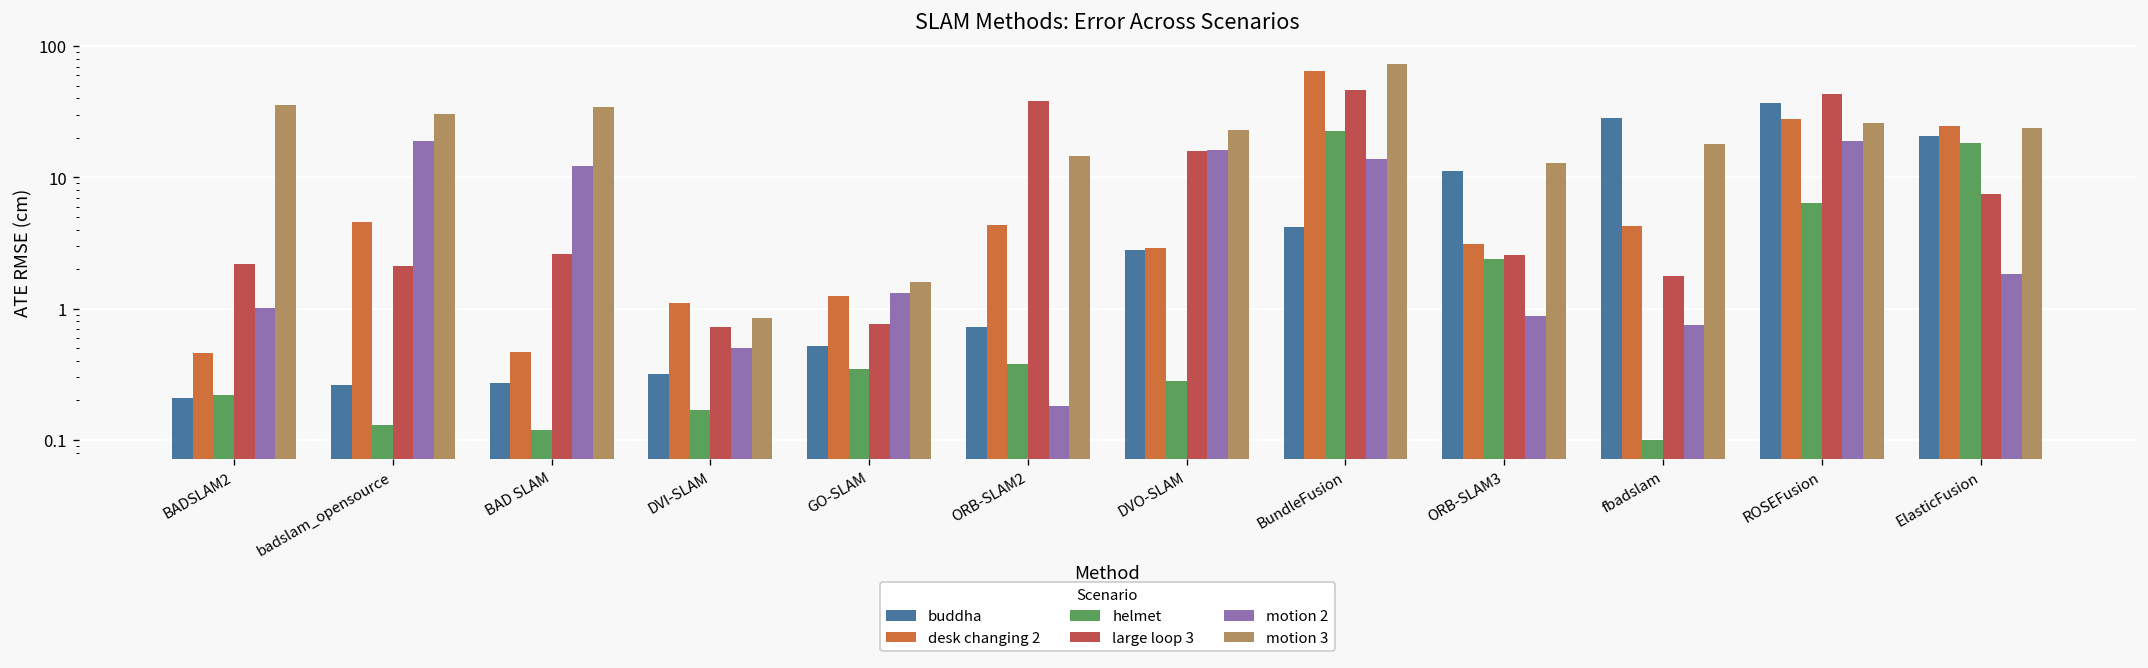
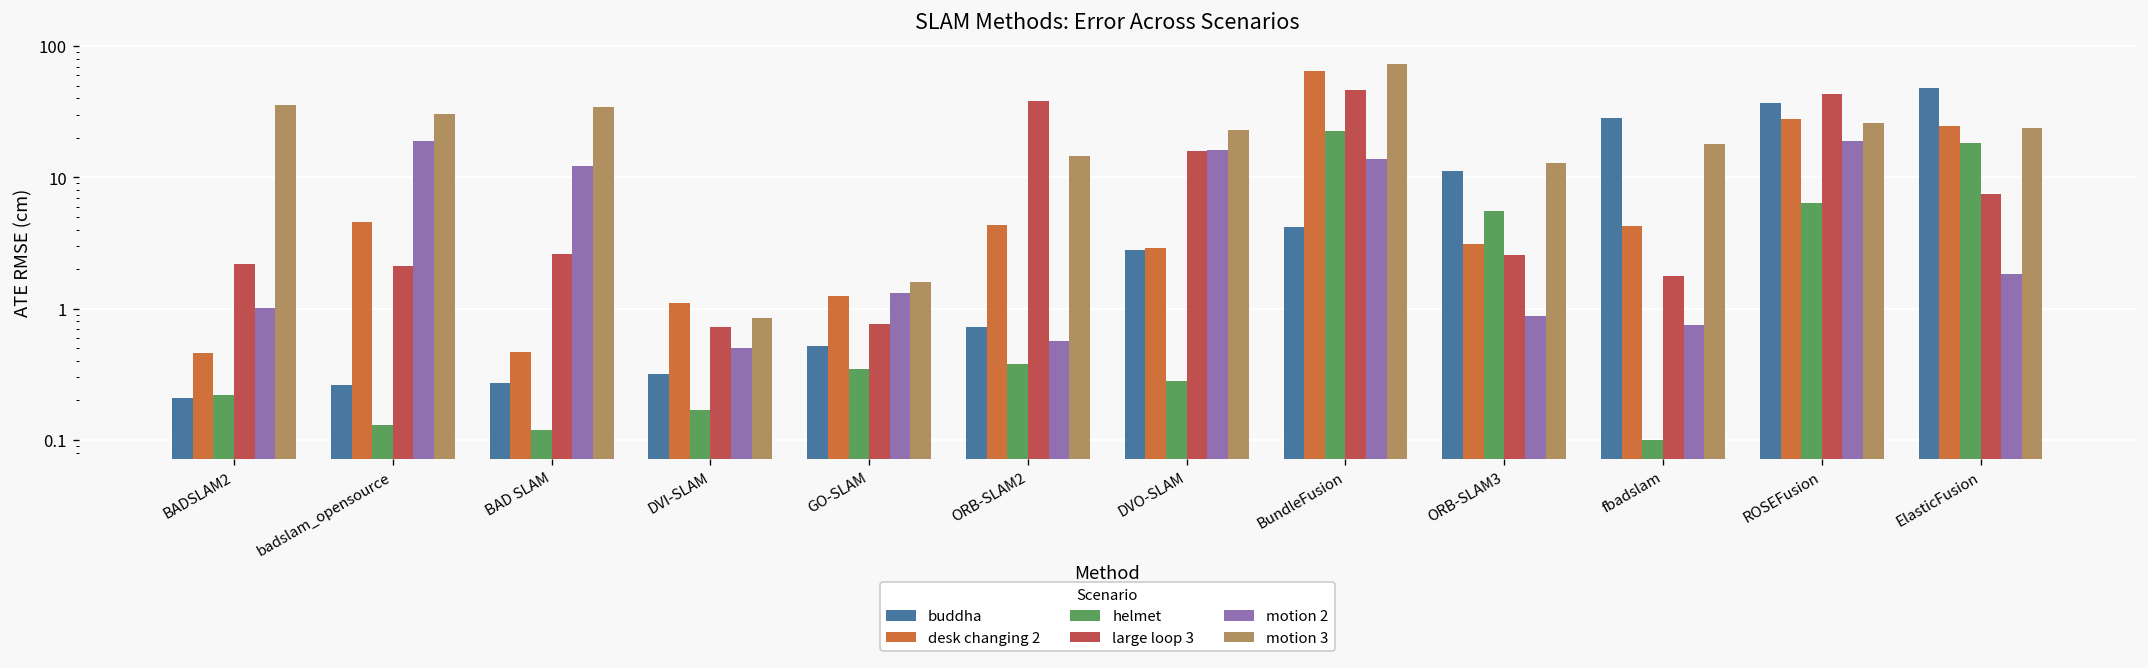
  {
    "buddha": {
      "BADSLAM2": 0.21,
      "badslam_opensource": 0.26,
      "BAD SLAM": 0.27,
      "DVI-SLAM": 0.32,
      "GO-SLAM": 0.5,
      "ORB-SLAM2": 0.7,
      "DVO-SLAM": 2.8,
      "BundleFusion": 4,
      "ORB-SLAM3": 11,
      "fbadslam": 28,
      "ROSEFusion": 37,
-     "ElasticFusion": 21
+     "ElasticFusion": 50
    },
    "helmet": {
      "BADSLAM2": 0.22,
      "badslam_opensource": 0.13,
      "BAD SLAM": 0.12,
      "DVI-SLAM": 0.17,
      "GO-SLAM": 0.35,
      "ORB-SLAM2": 0.38,
      "DVO-SLAM": 0.28,
      "BundleFusion": 23,
-     "ORB-SLAM3": 2.4,
+     "ORB-SLAM3": 6,
      "fbadslam": 0.1,
      "ROSEFusion": 6,
      "ElasticFusion": 18
    },
    "motion 2": {
      "BADSLAM2": 1.0,
      "badslam_opensource": 19,
      "BAD SLAM": 12,
      "DVI-SLAM": 0.5,
      "GO-SLAM": 1.3,
-     "ORB-SLAM2": 0.18,
+     "ORB-SLAM2": 0.6,
      "DVO-SLAM": 16,
      "BundleFusion": 14,
      "ORB-SLAM3": 0.9,
      "fbadslam": 0.8,
      "ROSEFusion": 19,
      "ElasticFusion": 1.8
    }
  }
